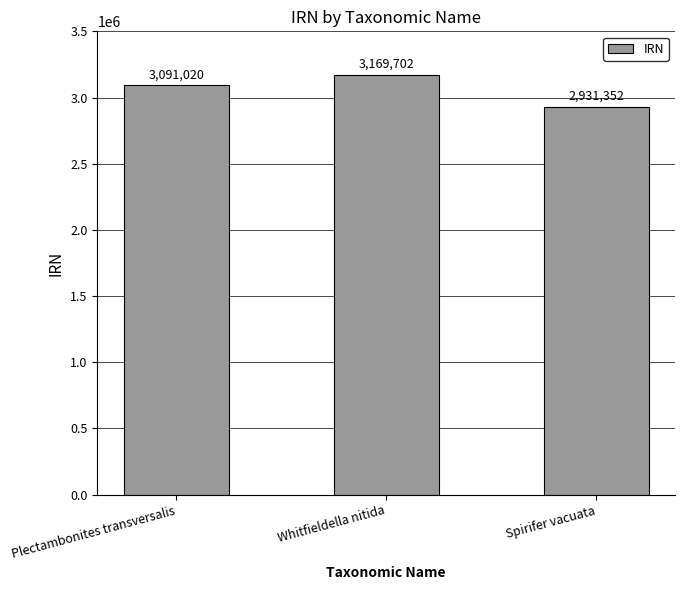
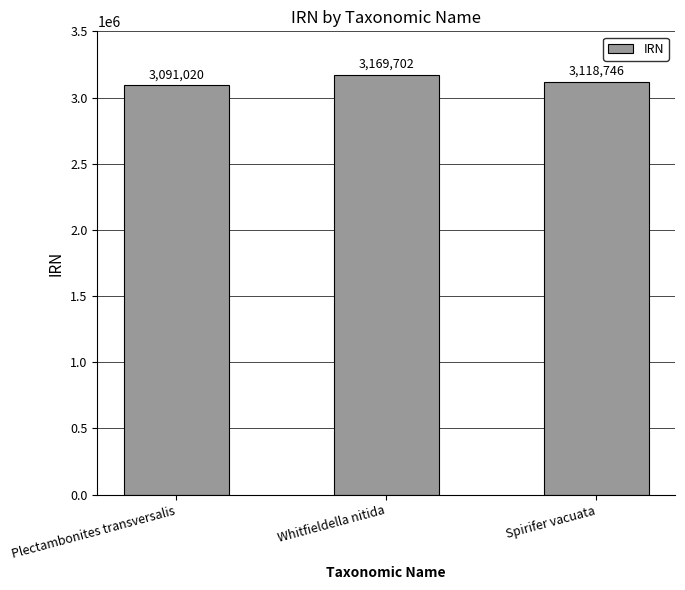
  {
    "Plectambonites transversalis": "3,091,020",
    "Whitfieldella nitida": "3,169,702",
-   "Spirifer vacuata": "2,931,352"
+   "Spirifer vacuata": "3,118,746"
  }
